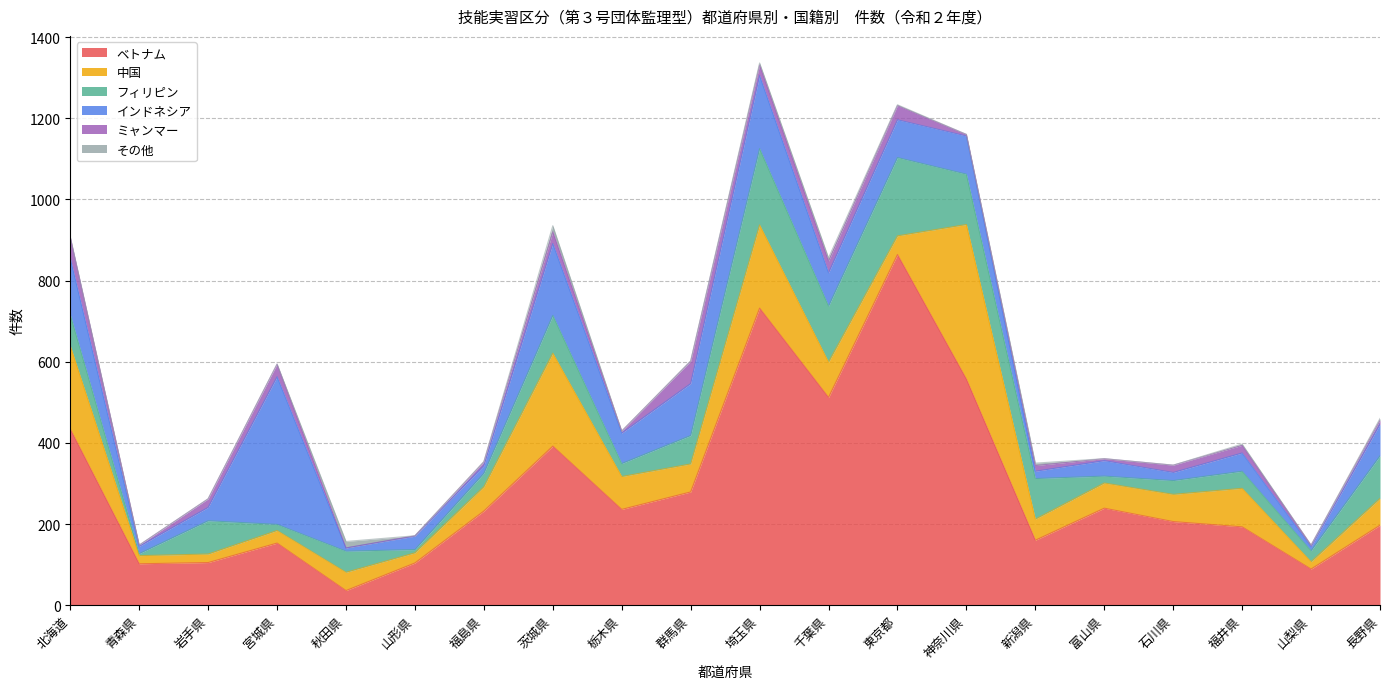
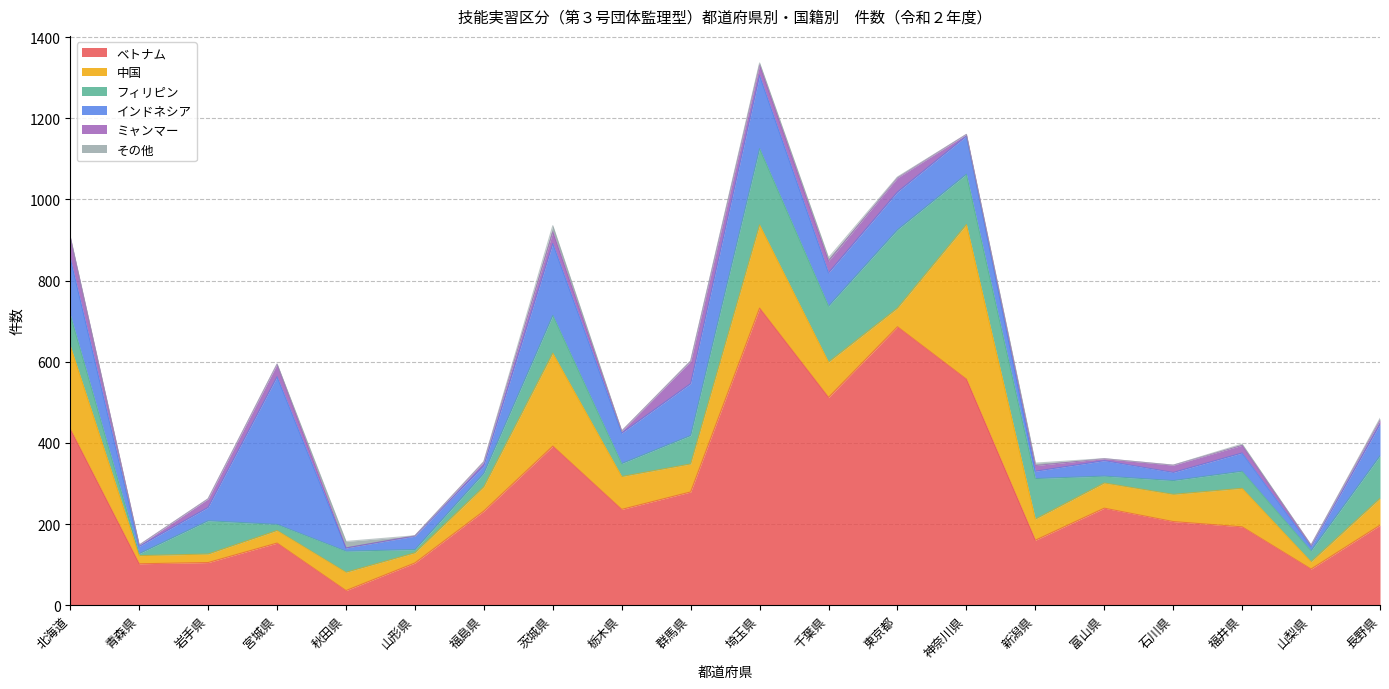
  {
    "ベトナム": {
      "北海道": 430,
      "青森県": 100,
      "岩手県": 110,
      "宮城県": 150,
      "秋田県": 40,
      "山形県": 100,
      "福島県": 230,
      "茨城県": 390,
      "栃木県": 240,
      "群馬県": 280,
      "埼玉県": 730,
      "千葉県": 510,
-     "東京都": 860,
+     "東京都": 690,
      "神奈川県": 560,
      "新潟県": 160,
      "富山県": 240,
      "石川県": 210,
      "福井県": 190,
      "山梨県": 90,
      "長野県": 200
    },
    "中国": {
      "北海道": 210,
      "岩手県": 20,
      "宮城県": 30,
      "秋田県": 50,
      "山形県": 30,
      "福島県": 60,
      "茨城県": 230,
      "栃木県": 80,
      "群馬県": 70,
      "埼玉県": 210,
      "千葉県": 90,
      "東京都": 50,
      "神奈川県": 380,
      "新潟県": 50,
      "富山県": 60,
      "石川県": 70,
      "福井県": 100,
      "山梨県": 20,
      "長野県": 70
    },
    "フィリピン": {
      "北海道": 80,
      "岩手県": 80,
      "宮城県": 20,
      "秋田県": 50,
      "山形県": 10,
      "福島県": 30,
      "茨城県": 90,
      "栃木県": 30,
      "群馬県": 70,
      "埼玉県": 190,
      "千葉県": 140,
      "東京都": 190,
      "神奈川県": 120,
      "新潟県": 100,
      "富山県": 20,
      "石川県": 30,
      "福井県": 40,
      "山梨県": 30,
      "長野県": 110
    },
    "インドネシア": {
      "北海道": 140,
      "岩手県": 30,
      "宮城県": 360,
      "福島県": 20,
      "茨城県": 180,
      "群馬県": 130,
      "埼玉県": 180,
      "千葉県": 80,
      "東京都": 90,
      "新潟県": 20,
      "石川県": 20,
      "福井県": 50,
      "長野県": 80
    },
    "ミャンマー": {
      "茨城県": 30,
      "千葉県": 30
    },
    "その他": {
      "秋田県": 20,
      "茨城県": 20,
      "千葉県": 10
    }
  }
